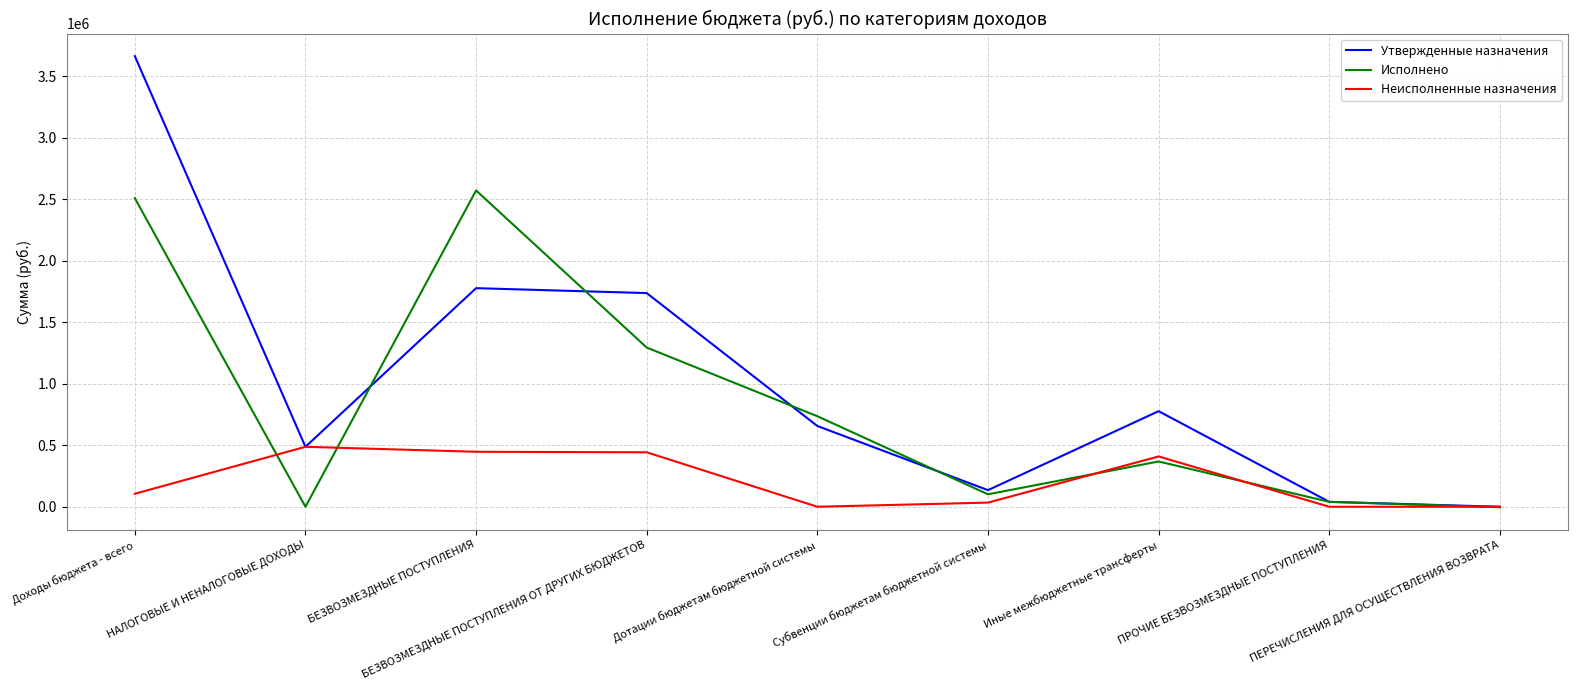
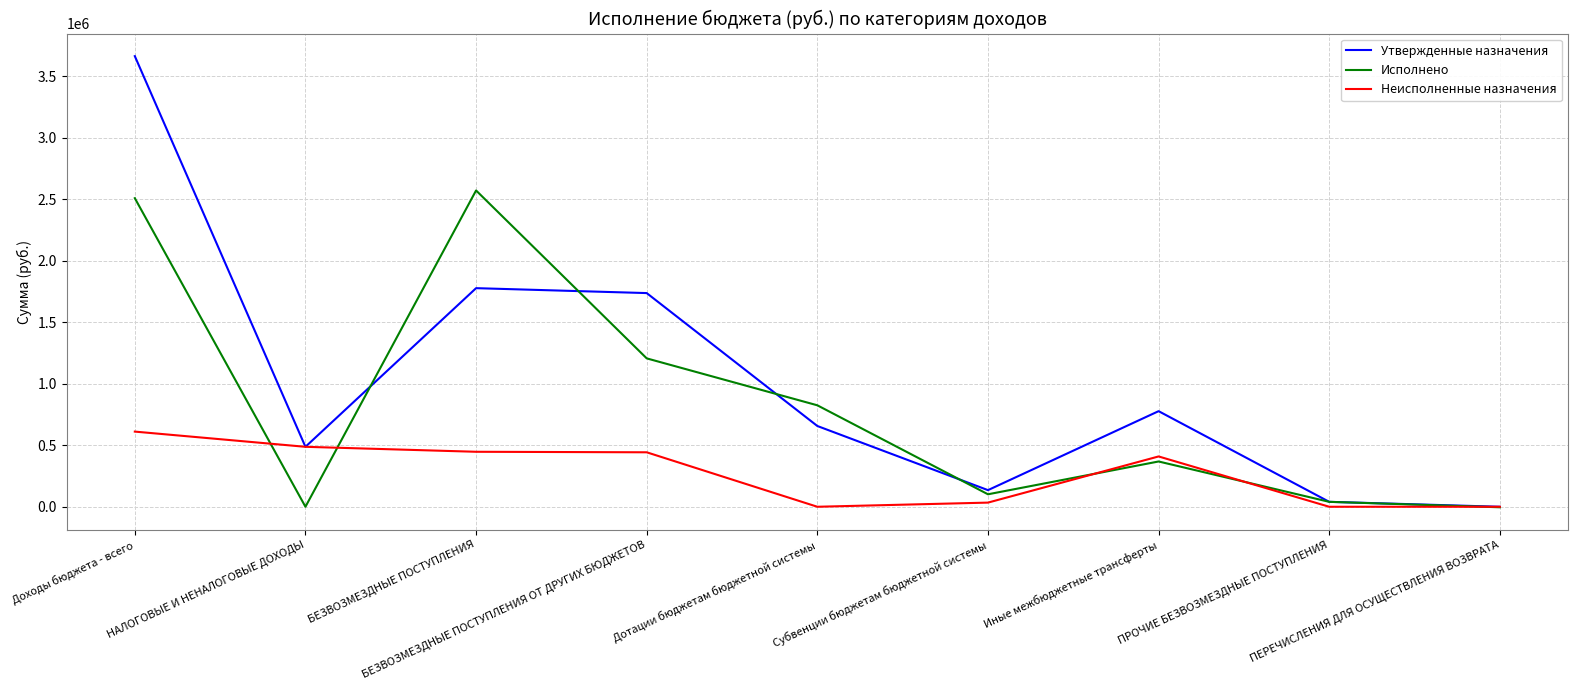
  {
    "Утвержденные назначения": {
      "Доходы бюджета - всего": 3660000,
      "БЕЗВОЗМЕЗДНЫЕ ПОСТУПЛЕНИЯ": 1780000,
      "БЕЗВОЗМЕЗДНЫЕ ПОСТУПЛЕНИЯ ОТ ДРУГИХ БЮДЖЕТОВ": 1740000,
      "Дотации бюджетам бюджетной системы": 660000,
      "Субвенции бюджетам бюджетной системы": 140000,
      "Иные межбюджетные трансферты": 780000
    },
    "Исполнено": {
      "Доходы бюджета - всего": 2510000,
      "НАЛОГОВЫЕ И НЕНАЛОГОВЫЕ ДОХОДЫ": 0,
      "БЕЗВОЗМЕЗДНЫЕ ПОСТУПЛЕНИЯ": 2570000,
-     "БЕЗВОЗМЕЗДНЫЕ ПОСТУПЛЕНИЯ ОТ ДРУГИХ БЮДЖЕТОВ": 1290000,
-     "Дотации бюджетам бюджетной системы": 740000,
+     "БЕЗВОЗМЕЗДНЫЕ ПОСТУПЛЕНИЯ ОТ ДРУГИХ БЮДЖЕТОВ": 1210000,
+     "Дотации бюджетам бюджетной системы": 820000,
      "Субвенции бюджетам бюджетной системы": 100000,
      "Иные межбюджетные трансферты": 370000
    },
    "Неисполненные назначения": {
-     "Доходы бюджета - всего": 110000,
+     "Доходы бюджета - всего": 610000,
      "БЕЗВОЗМЕЗДНЫЕ ПОСТУПЛЕНИЯ": 450000,
      "БЕЗВОЗМЕЗДНЫЕ ПОСТУПЛЕНИЯ ОТ ДРУГИХ БЮДЖЕТОВ": 440000,
      "Дотации бюджетам бюджетной системы": 0,
      "Субвенции бюджетам бюджетной системы": 30000,
      "Иные межбюджетные трансферты": 410000,
      "ПРОЧИЕ БЕЗВОЗМЕЗДНЫЕ ПОСТУПЛЕНИЯ": 0
    }
  }
